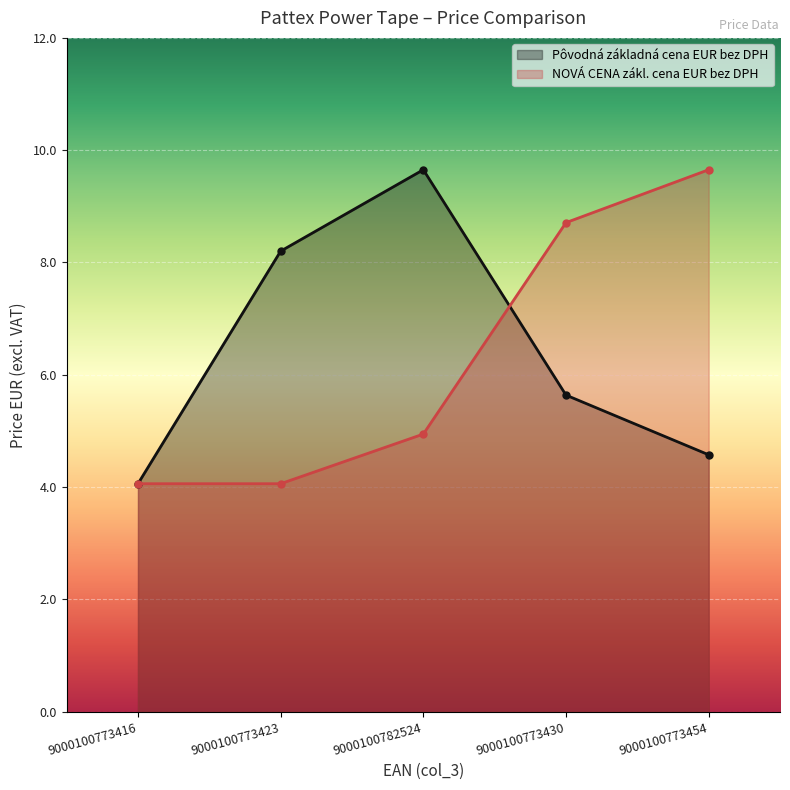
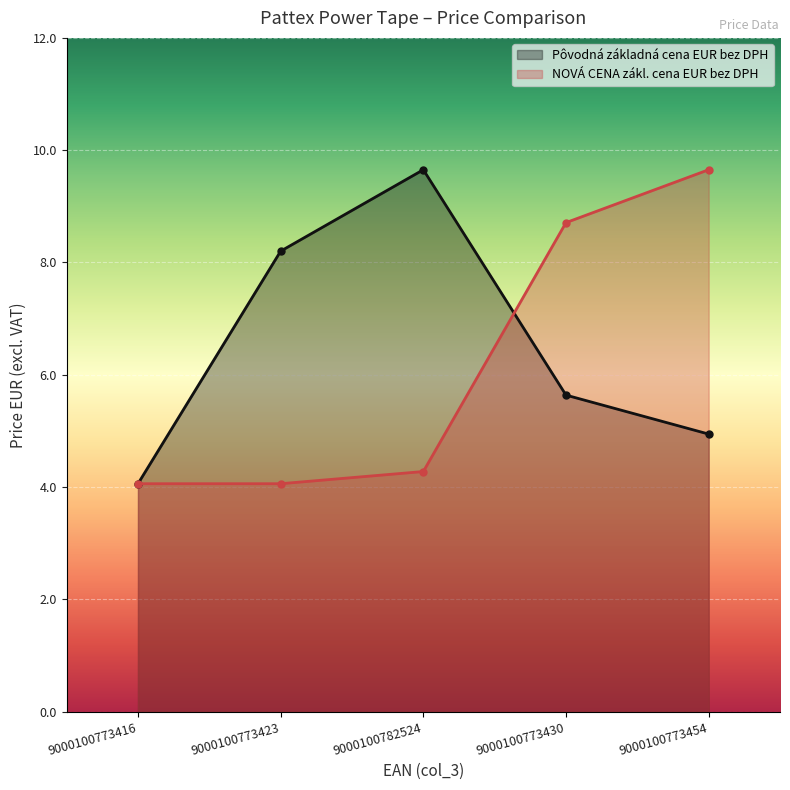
  {
    "Pôvodná základná cena EUR bez DPH": {
      "9000100773423": 8.2,
      "9000100782524": 9.7,
      "9000100773430": 5.6,
-     "9000100773454": 4.6
+     "9000100773454": 4.9
    },
    "NOVÁ CENA zákl. cena EUR bez DPH": {
      "9000100773423": 4.1,
-     "9000100782524": 4.9,
+     "9000100782524": 4.3,
      "9000100773430": 8.7,
      "9000100773454": 9.7
    }
  }
